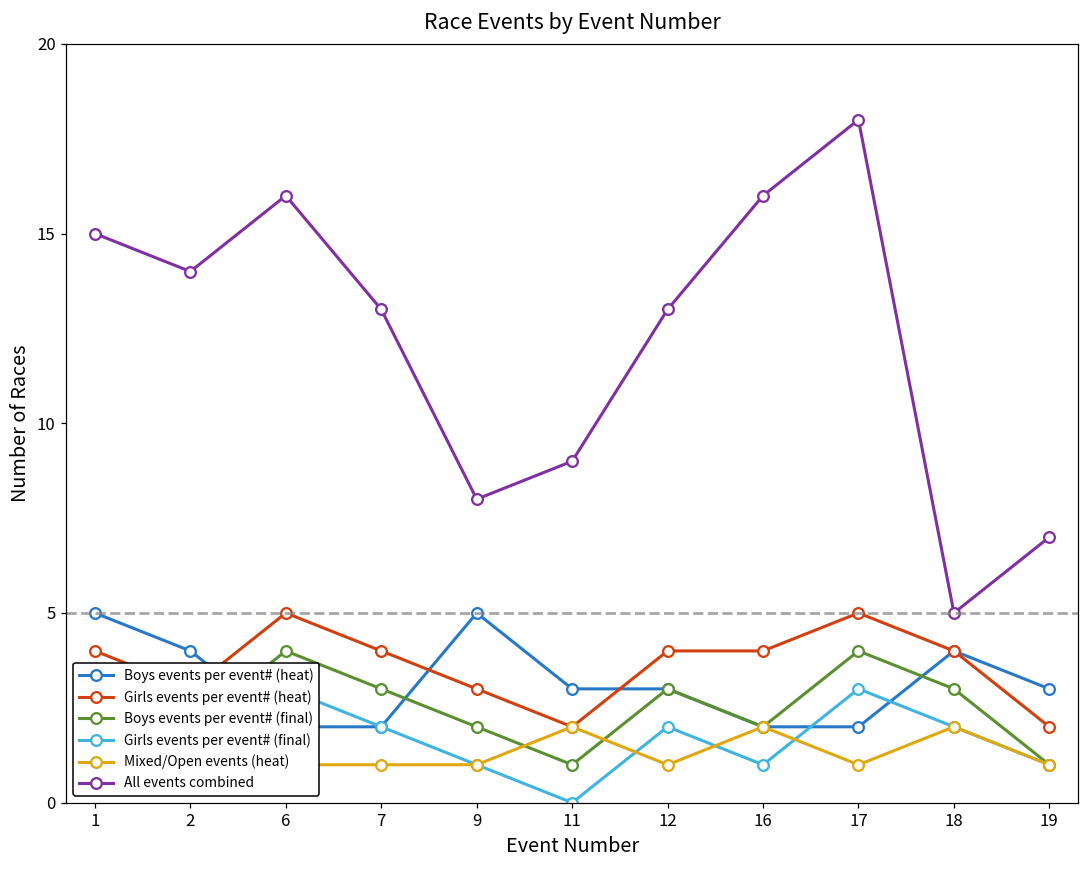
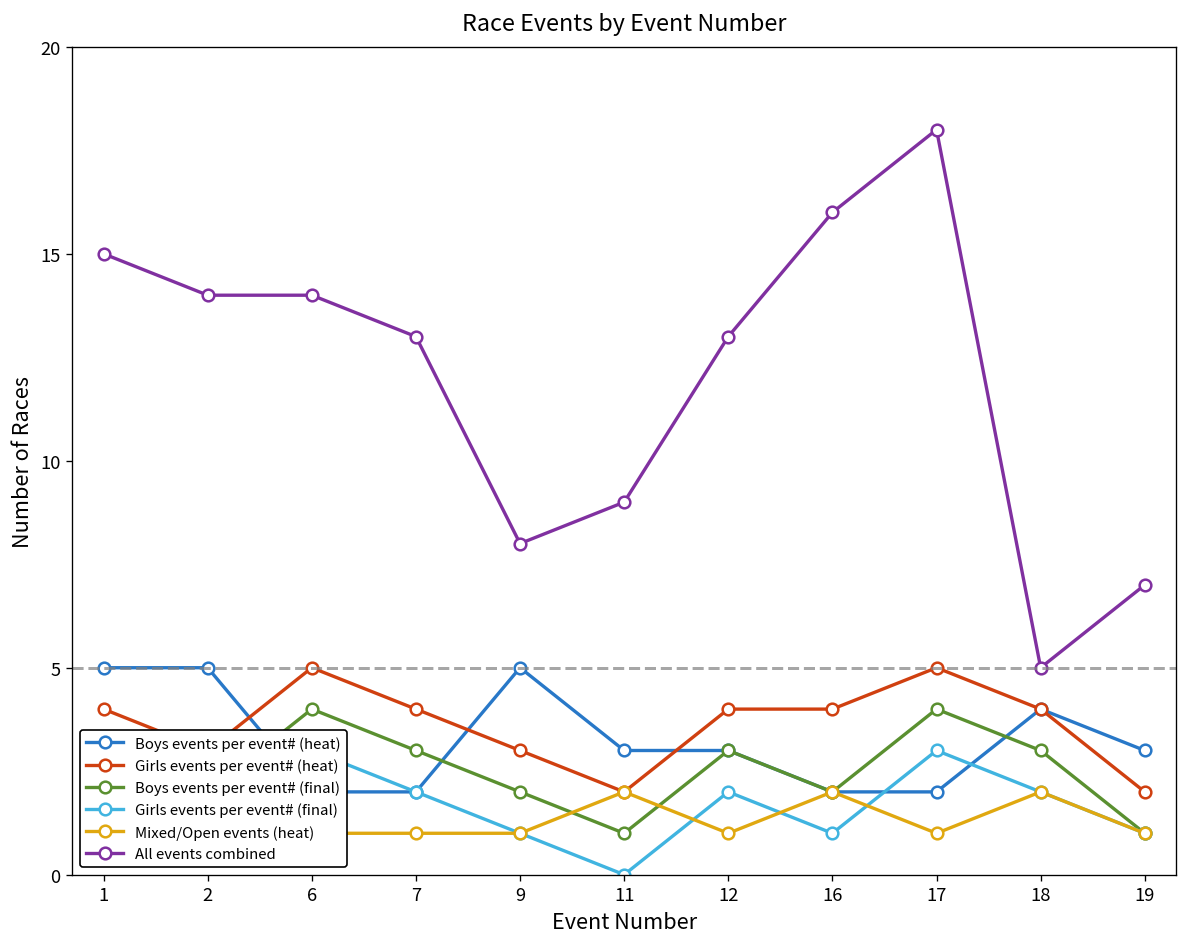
  {
    "Boys events per event# (heat)": {
      "1": 5,
-     "2": 4,
+     "2": 5,
      "9": 5,
      "11": 3,
      "17": 2,
      "19": 3
    },
    "Girls events per event# (heat)": {
      "1": 4,
      "6": 5,
      "7": 4,
      "9": 3,
      "12": 4,
      "16": 4,
      "17": 5,
      "19": 2
    },
    "Boys events per event# (final)": {
      "6": 4,
      "7": 3,
      "9": 2,
      "11": 1,
      "17": 4,
      "18": 3
    },
    "Girls events per event# (final)": {
      "11": 0,
      "12": 2,
      "16": 1,
      "17": 3
    },
    "Mixed/Open events (heat)": {
      "7": 1,
      "12": 1,
      "17": 1
    },
    "All events combined": {
      "1": 15,
      "2": 14,
-     "6": 16,
+     "6": 14,
      "7": 13,
      "9": 8,
      "11": 9,
      "12": 13,
      "16": 16,
      "17": 18,
      "18": 5,
      "19": 7
    }
  }
